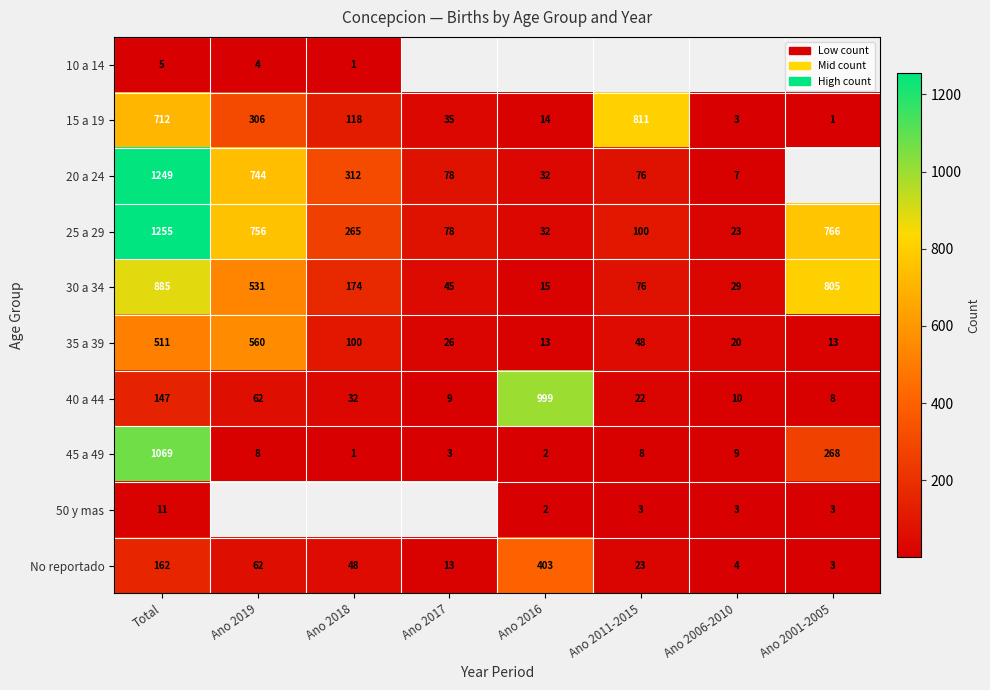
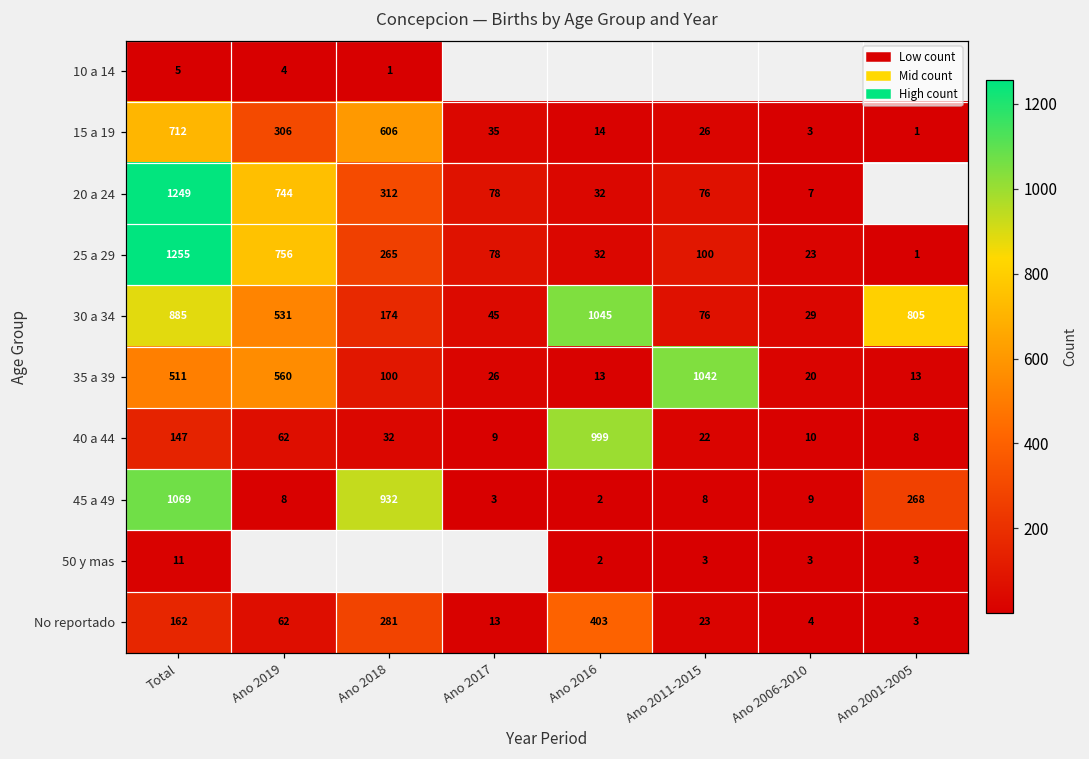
  {
    "10 a 14": {
      "Total": 5,
      "Ano 2019": 4,
      "Ano 2018": 1
    },
    "15 a 19": {
      "Total": 712,
      "Ano 2019": 306,
-     "Ano 2018": 118,
+     "Ano 2018": 606,
      "Ano 2017": 35,
      "Ano 2016": 14,
-     "Ano 2011-2015": 811,
+     "Ano 2011-2015": 26,
      "Ano 2006-2010": 3,
      "Ano 2001-2005": 1
    },
    "20 a 24": {
      "Total": 1249,
      "Ano 2019": 744,
      "Ano 2018": 312,
      "Ano 2017": 78,
      "Ano 2016": 32,
      "Ano 2011-2015": 76,
      "Ano 2006-2010": 7
    },
    "25 a 29": {
      "Total": 1255,
      "Ano 2019": 756,
      "Ano 2018": 265,
      "Ano 2017": 78,
      "Ano 2016": 32,
      "Ano 2011-2015": 100,
      "Ano 2006-2010": 23,
-     "Ano 2001-2005": 766
+     "Ano 2001-2005": 1
    },
    "30 a 34": {
      "Total": 885,
      "Ano 2019": 531,
      "Ano 2018": 174,
      "Ano 2017": 45,
-     "Ano 2016": 15,
+     "Ano 2016": 1045,
      "Ano 2011-2015": 76,
      "Ano 2006-2010": 29,
      "Ano 2001-2005": 805
    },
    "35 a 39": {
      "Total": 511,
      "Ano 2019": 560,
      "Ano 2018": 100,
      "Ano 2017": 26,
      "Ano 2016": 13,
-     "Ano 2011-2015": 48,
+     "Ano 2011-2015": 1042,
      "Ano 2006-2010": 20,
      "Ano 2001-2005": 13
    },
    "40 a 44": {
      "Total": 147,
      "Ano 2019": 62,
      "Ano 2018": 32,
      "Ano 2017": 9,
      "Ano 2016": 999,
      "Ano 2011-2015": 22,
      "Ano 2006-2010": 10,
      "Ano 2001-2005": 8
    },
    "45 a 49": {
      "Total": 1069,
      "Ano 2019": 8,
-     "Ano 2018": 1,
+     "Ano 2018": 932,
      "Ano 2017": 3,
      "Ano 2016": 2,
      "Ano 2011-2015": 8,
      "Ano 2006-2010": 9,
      "Ano 2001-2005": 268
    },
    "50 y mas": {
      "Total": 11,
      "Ano 2016": 2,
      "Ano 2011-2015": 3,
      "Ano 2006-2010": 3,
      "Ano 2001-2005": 3
    },
    "No reportado": {
      "Total": 162,
      "Ano 2019": 62,
-     "Ano 2018": 48,
+     "Ano 2018": 281,
      "Ano 2017": 13,
      "Ano 2016": 403,
      "Ano 2011-2015": 23,
      "Ano 2006-2010": 4,
      "Ano 2001-2005": 3
    }
  }
